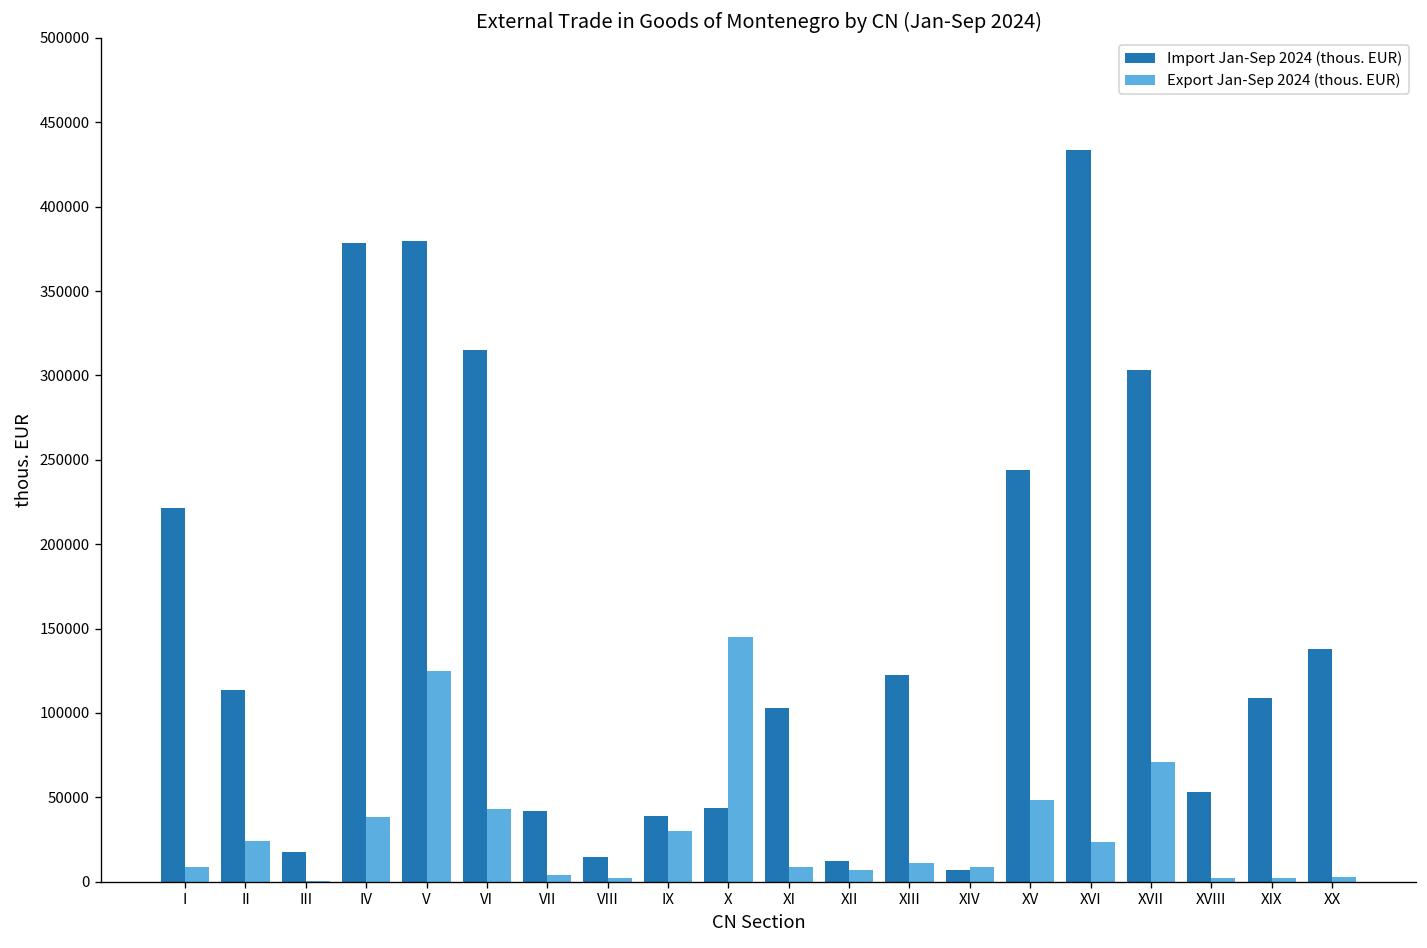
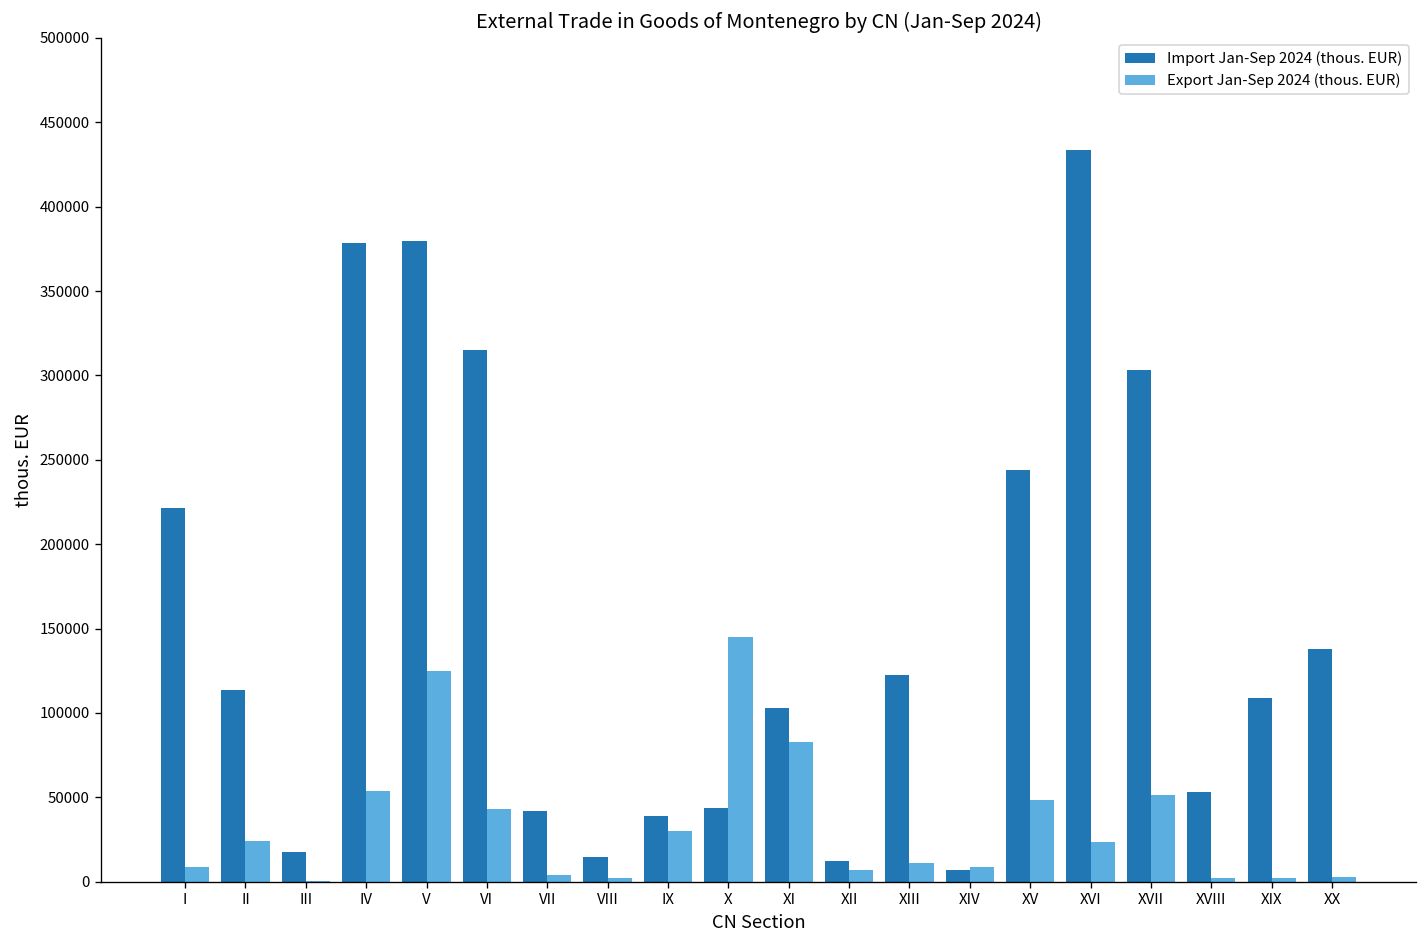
  {
    "Import Jan-Sep 2024 (thous. EUR)": {
      "I": 221000,
      "II": 114000,
      "III": 17000,
      "IV": 378000,
      "V": 380000,
      "VI": 315000,
      "VII": 42000,
      "VIII": 15000,
      "IX": 39000,
      "X": 44000,
      "XI": 103000,
      "XII": 12000,
      "XIII": 123000,
      "XIV": 7000,
      "XV": 244000,
      "XVI": 434000,
      "XVII": 303000,
      "XVIII": 53000,
      "XIX": 109000,
      "XX": 138000
    },
    "Export Jan-Sep 2024 (thous. EUR)": {
      "I": 9000,
      "II": 24000,
-     "IV": 38000,
+     "IV": 54000,
      "V": 125000,
      "VI": 43000,
      "VII": 4000,
      "VIII": 2000,
      "IX": 30000,
      "X": 145000,
-     "XI": 8000,
+     "XI": 83000,
      "XII": 7000,
      "XIII": 11000,
      "XIV": 9000,
      "XV": 48000,
      "XVI": 24000,
-     "XVII": 71000,
+     "XVII": 52000,
      "XVIII": 2000,
      "XIX": 2000,
      "XX": 3000
    }
  }
